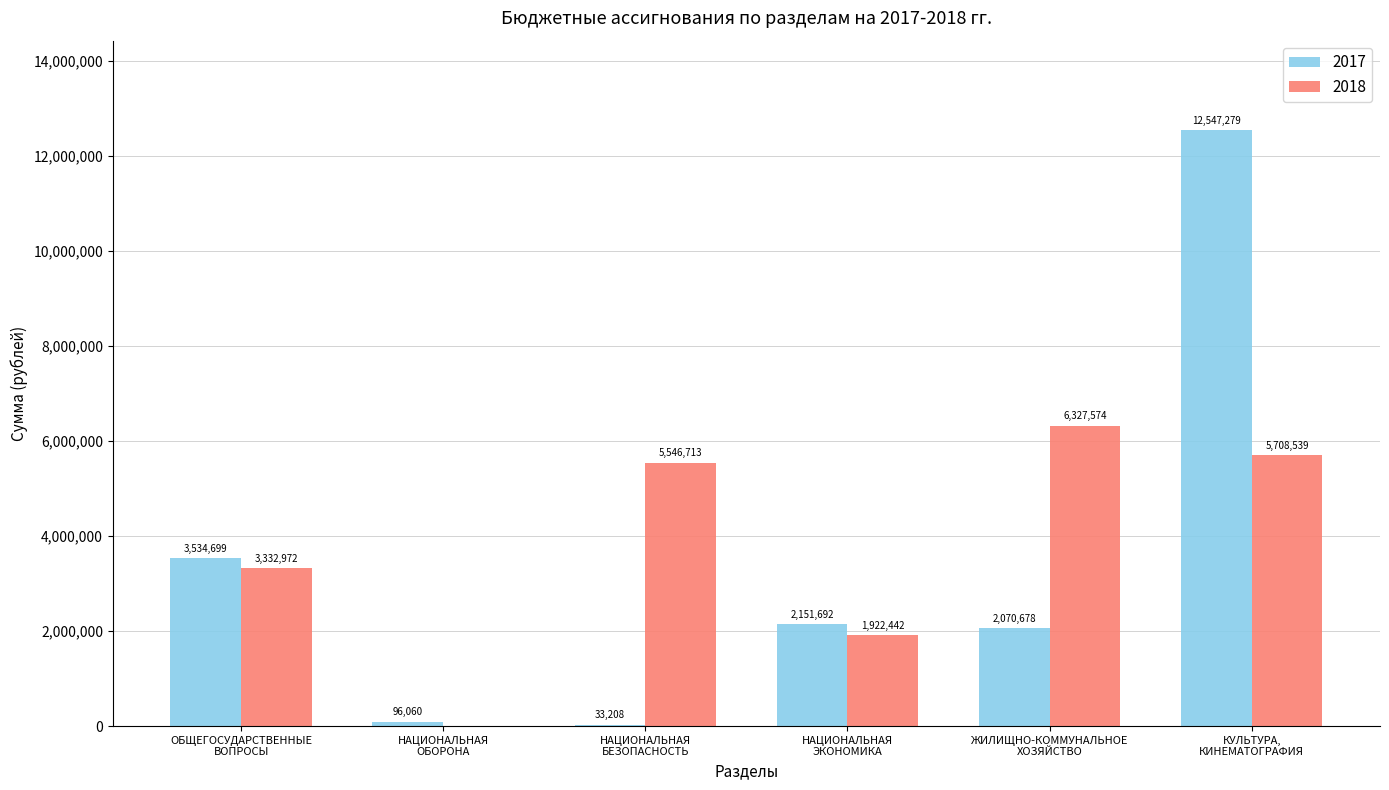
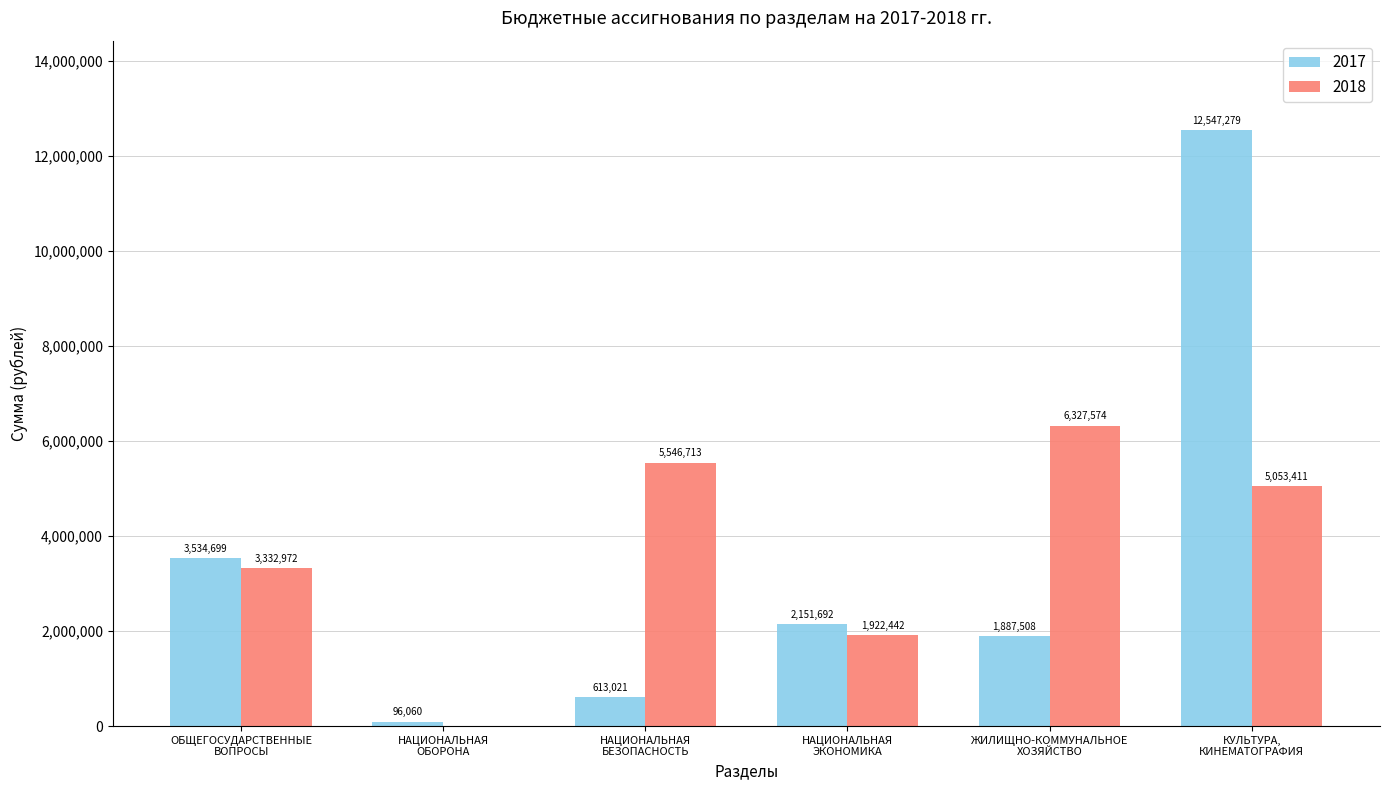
  {
    "2017": {
      "ОБЩЕГОСУДАРСТВЕННЫЕ ВОПРОСЫ": "3,534,699",
      "НАЦИОНАЛЬНАЯ ОБОРОНА": "96,060",
-     "НАЦИОНАЛЬНАЯ БЕЗОПАСНОСТЬ": "33,208",
+     "НАЦИОНАЛЬНАЯ БЕЗОПАСНОСТЬ": "613,021",
      "НАЦИОНАЛЬНАЯ ЭКОНОМИКА": "2,151,692",
-     "ЖИЛИЩНО-КОММУНАЛЬНОЕ ХОЗЯЙСТВО": "2,070,678",
+     "ЖИЛИЩНО-КОММУНАЛЬНОЕ ХОЗЯЙСТВО": "1,887,508",
      "КУЛЬТУРА, КИНЕМАТОГРАФИЯ": "12,547,279"
    },
    "2018": {
      "ОБЩЕГОСУДАРСТВЕННЫЕ ВОПРОСЫ": "3,332,972",
      "НАЦИОНАЛЬНАЯ БЕЗОПАСНОСТЬ": "5,546,713",
      "НАЦИОНАЛЬНАЯ ЭКОНОМИКА": "1,922,442",
      "ЖИЛИЩНО-КОММУНАЛЬНОЕ ХОЗЯЙСТВО": "6,327,574",
-     "КУЛЬТУРА, КИНЕМАТОГРАФИЯ": "5,708,539"
+     "КУЛЬТУРА, КИНЕМАТОГРАФИЯ": "5,053,411"
    }
  }
